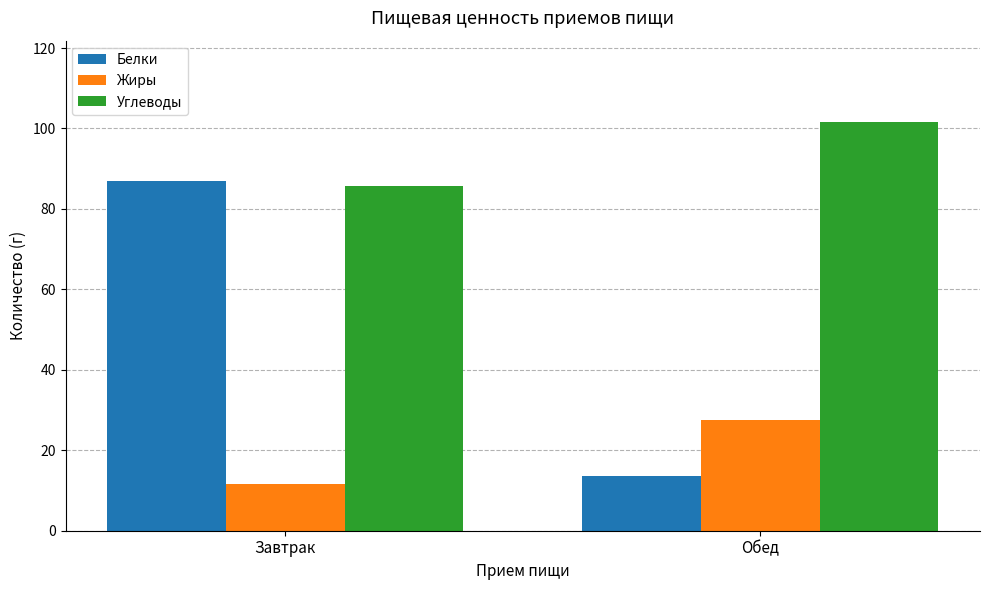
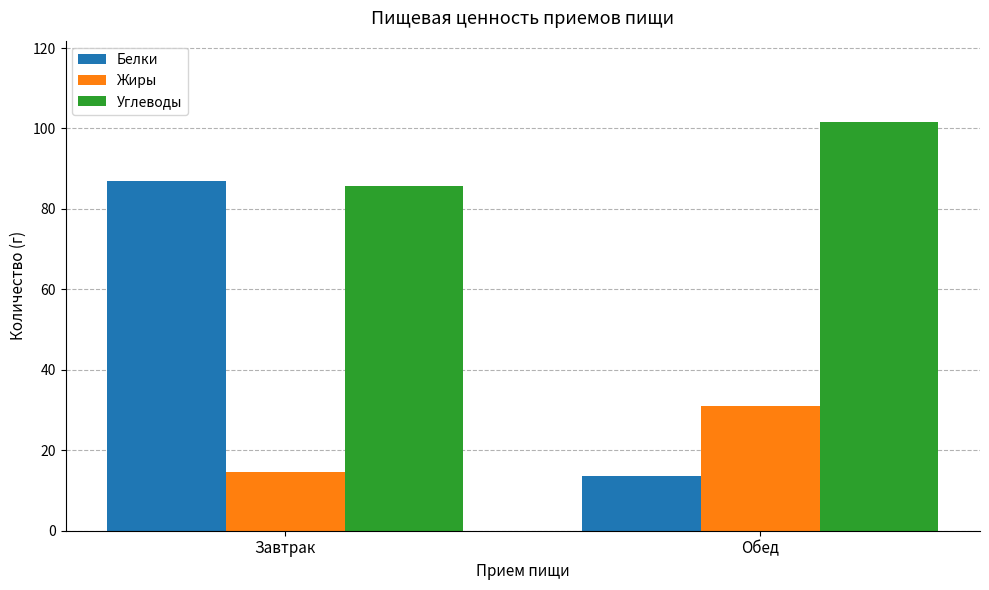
  {
    "Белки": {
      "Завтрак": 87,
      "Обед": 14
    },
    "Жиры": {
-     "Завтрак": 12,
-     "Обед": 27
+     "Завтрак": 15,
+     "Обед": 31
    },
    "Углеводы": {
      "Завтрак": 86,
      "Обед": 102
    }
  }
